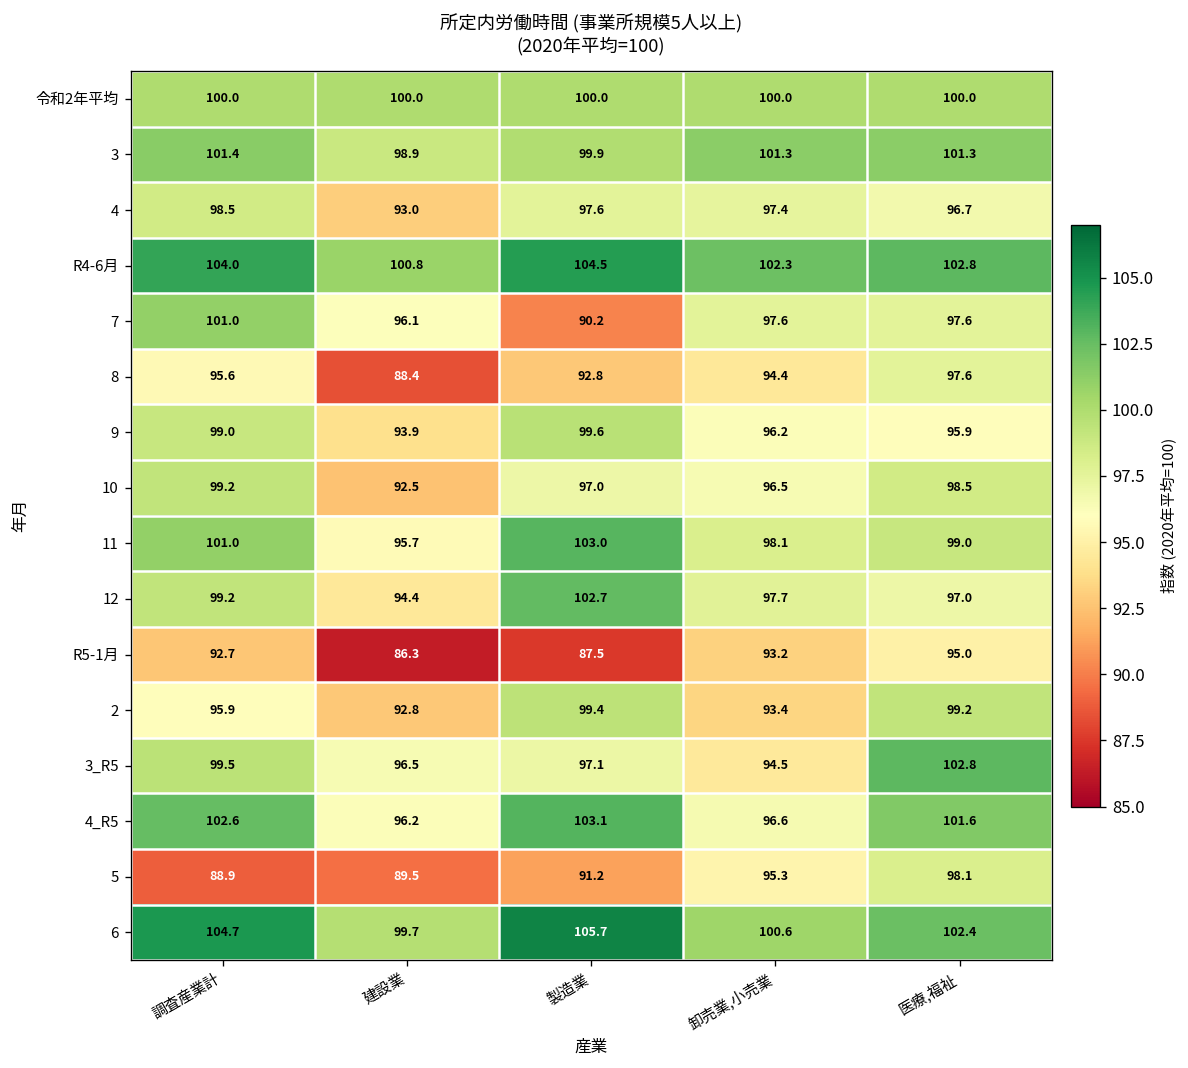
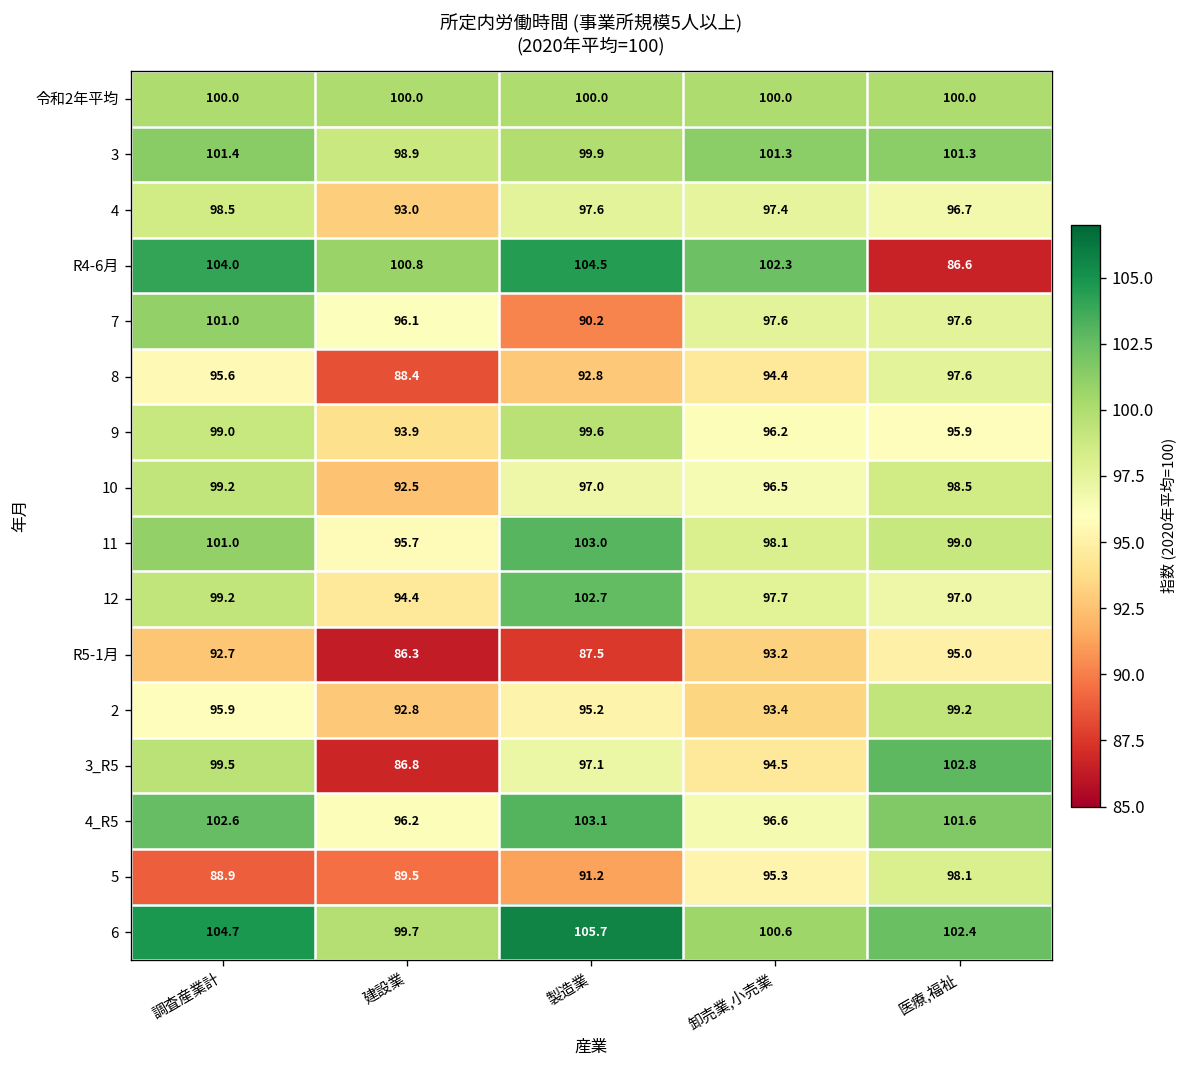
  {
    "令和2年平均": {
      "調査産業計": 100.0,
      "建設業": 100.0,
      "製造業": 100.0,
      "卸売業,小売業": 100.0,
      "医療,福祉": 100.0
    },
    "3": {
      "調査産業計": 101.4,
      "建設業": 98.9,
      "製造業": 99.9,
      "卸売業,小売業": 101.3,
      "医療,福祉": 101.3
    },
    "4": {
      "調査産業計": 98.5,
      "建設業": 93.0,
      "製造業": 97.6,
      "卸売業,小売業": 97.4,
      "医療,福祉": 96.7
    },
    "R4-6月": {
      "調査産業計": 104.0,
      "建設業": 100.8,
      "製造業": 104.5,
      "卸売業,小売業": 102.3,
-     "医療,福祉": 102.8
+     "医療,福祉": 86.6
    },
    "7": {
      "調査産業計": 101.0,
      "建設業": 96.1,
      "製造業": 90.2,
      "卸売業,小売業": 97.6,
      "医療,福祉": 97.6
    },
    "8": {
      "調査産業計": 95.6,
      "建設業": 88.4,
      "製造業": 92.8,
      "卸売業,小売業": 94.4,
      "医療,福祉": 97.6
    },
    "9": {
      "調査産業計": 99.0,
      "建設業": 93.9,
      "製造業": 99.6,
      "卸売業,小売業": 96.2,
      "医療,福祉": 95.9
    },
    "10": {
      "調査産業計": 99.2,
      "建設業": 92.5,
      "製造業": 97.0,
      "卸売業,小売業": 96.5,
      "医療,福祉": 98.5
    },
    "11": {
      "調査産業計": 101.0,
      "建設業": 95.7,
      "製造業": 103.0,
      "卸売業,小売業": 98.1,
      "医療,福祉": 99.0
    },
    "12": {
      "調査産業計": 99.2,
      "建設業": 94.4,
      "製造業": 102.7,
      "卸売業,小売業": 97.7,
      "医療,福祉": 97.0
    },
    "R5-1月": {
      "調査産業計": 92.7,
      "建設業": 86.3,
      "製造業": 87.5,
      "卸売業,小売業": 93.2,
      "医療,福祉": 95.0
    },
    "2": {
      "調査産業計": 95.9,
      "建設業": 92.8,
-     "製造業": 99.4,
+     "製造業": 95.2,
      "卸売業,小売業": 93.4,
      "医療,福祉": 99.2
    },
    "3_R5": {
      "調査産業計": 99.5,
-     "建設業": 96.5,
+     "建設業": 86.8,
      "製造業": 97.1,
      "卸売業,小売業": 94.5,
      "医療,福祉": 102.8
    },
    "4_R5": {
      "調査産業計": 102.6,
      "建設業": 96.2,
      "製造業": 103.1,
      "卸売業,小売業": 96.6,
      "医療,福祉": 101.6
    },
    "5": {
      "調査産業計": 88.9,
      "建設業": 89.5,
      "製造業": 91.2,
      "卸売業,小売業": 95.3,
      "医療,福祉": 98.1
    },
    "6": {
      "調査産業計": 104.7,
      "建設業": 99.7,
      "製造業": 105.7,
      "卸売業,小売業": 100.6,
      "医療,福祉": 102.4
    }
  }
